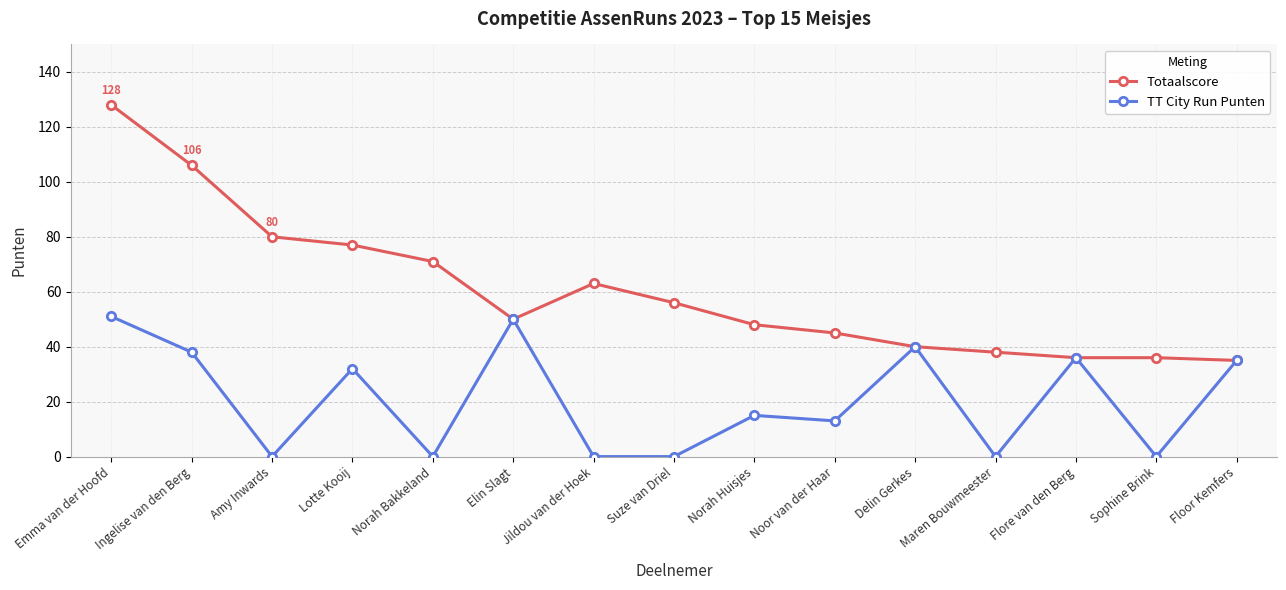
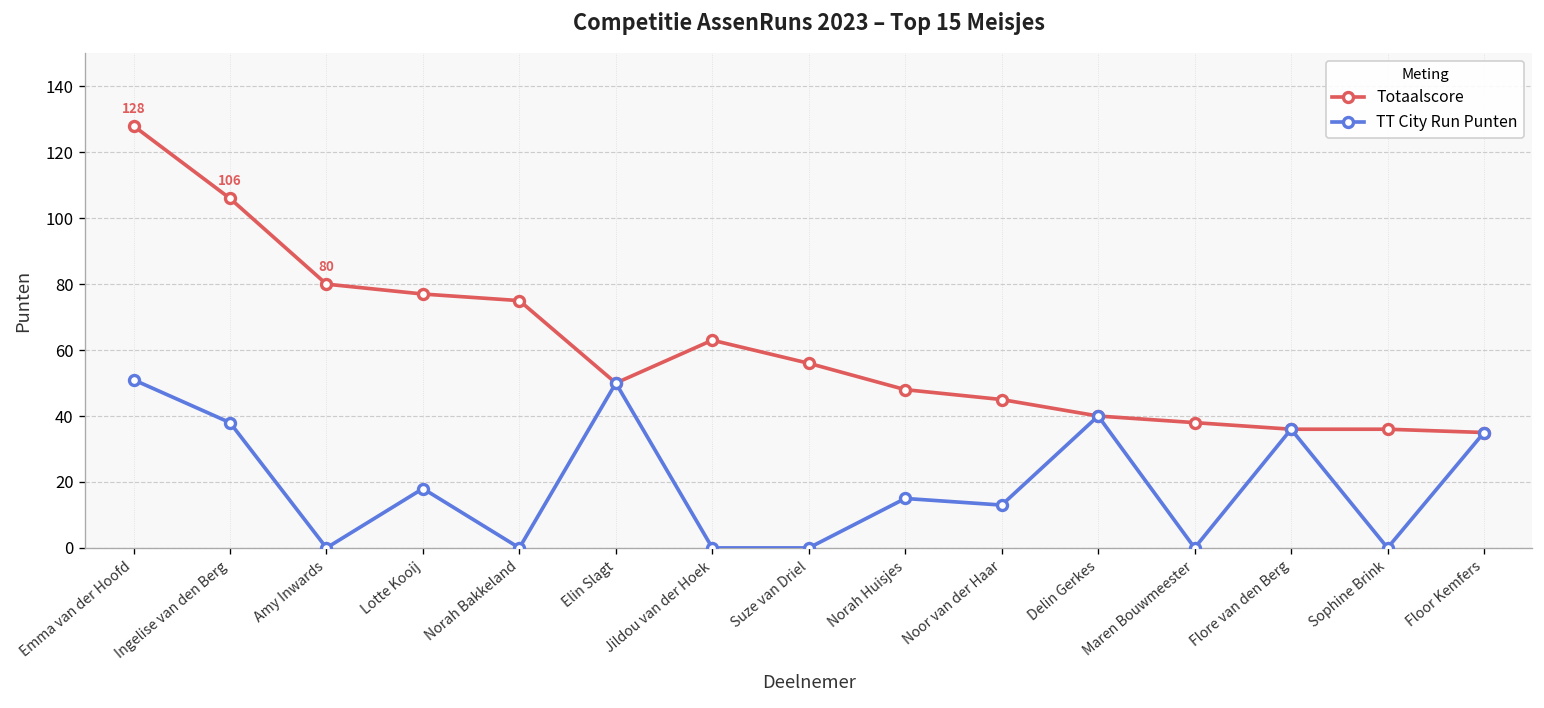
  {
    "Totaalscore": {
      "Lotte Kooij": 77,
-     "Norah Bakkeland": 71,
+     "Norah Bakkeland": 75,
      "Jildou van der Hoek": 63,
      "Suze van Driel": 56,
      "Norah Huisjes": 48,
      "Noor van der Haar": 45,
      "Maren Bouwmeester": 38,
      "Sophine Brink": 36
    },
    "TT City Run Punten": {
      "Emma van der Hoofd": 51,
      "Ingelise van den Berg": 38,
      "Amy Inwards": 0,
-     "Lotte Kooij": 32,
+     "Lotte Kooij": 18,
      "Norah Bakkeland": 0,
      "Jildou van der Hoek": 0,
      "Suze van Driel": 0,
      "Norah Huisjes": 15,
      "Noor van der Haar": 13,
      "Maren Bouwmeester": 0,
      "Sophine Brink": 0
    }
  }
